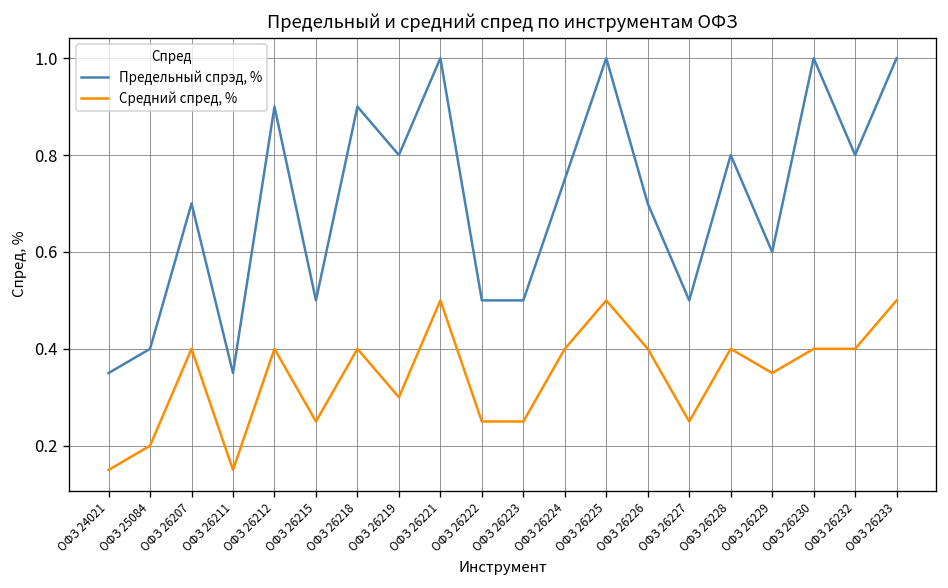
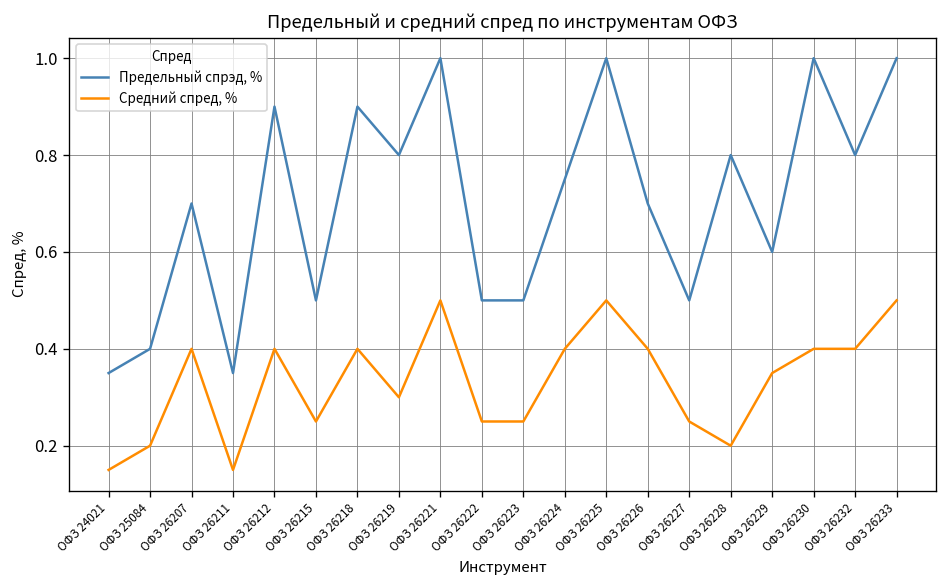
  {
    "Предельный спрэд, %": {
      "ОФЗ 24021": 0.35,
      "ОФЗ 25084": 0.4,
      "ОФЗ 26207": 0.7,
      "ОФЗ 26211": 0.35,
      "ОФЗ 26212": 0.9,
      "ОФЗ 26215": 0.5,
      "ОФЗ 26218": 0.9,
      "ОФЗ 26219": 0.8,
      "ОФЗ 26221": 1.0,
      "ОФЗ 26222": 0.5,
      "ОФЗ 26223": 0.5,
      "ОФЗ 26224": 0.75,
      "ОФЗ 26225": 1.0,
      "ОФЗ 26226": 0.7,
      "ОФЗ 26227": 0.5,
      "ОФЗ 26228": 0.8,
      "ОФЗ 26229": 0.6,
      "ОФЗ 26230": 1.0,
      "ОФЗ 26232": 0.8,
      "ОФЗ 26233": 1.0
    },
    "Средний спред, %": {
      "ОФЗ 24021": 0.15,
      "ОФЗ 25084": 0.2,
      "ОФЗ 26207": 0.4,
      "ОФЗ 26211": 0.15,
      "ОФЗ 26212": 0.4,
      "ОФЗ 26215": 0.25,
      "ОФЗ 26218": 0.4,
      "ОФЗ 26219": 0.3,
      "ОФЗ 26221": 0.5,
      "ОФЗ 26222": 0.25,
      "ОФЗ 26223": 0.25,
      "ОФЗ 26224": 0.4,
      "ОФЗ 26225": 0.5,
      "ОФЗ 26226": 0.4,
      "ОФЗ 26227": 0.25,
-     "ОФЗ 26228": 0.4,
+     "ОФЗ 26228": 0.2,
      "ОФЗ 26229": 0.35,
      "ОФЗ 26230": 0.4,
      "ОФЗ 26232": 0.4,
      "ОФЗ 26233": 0.5
    }
  }
